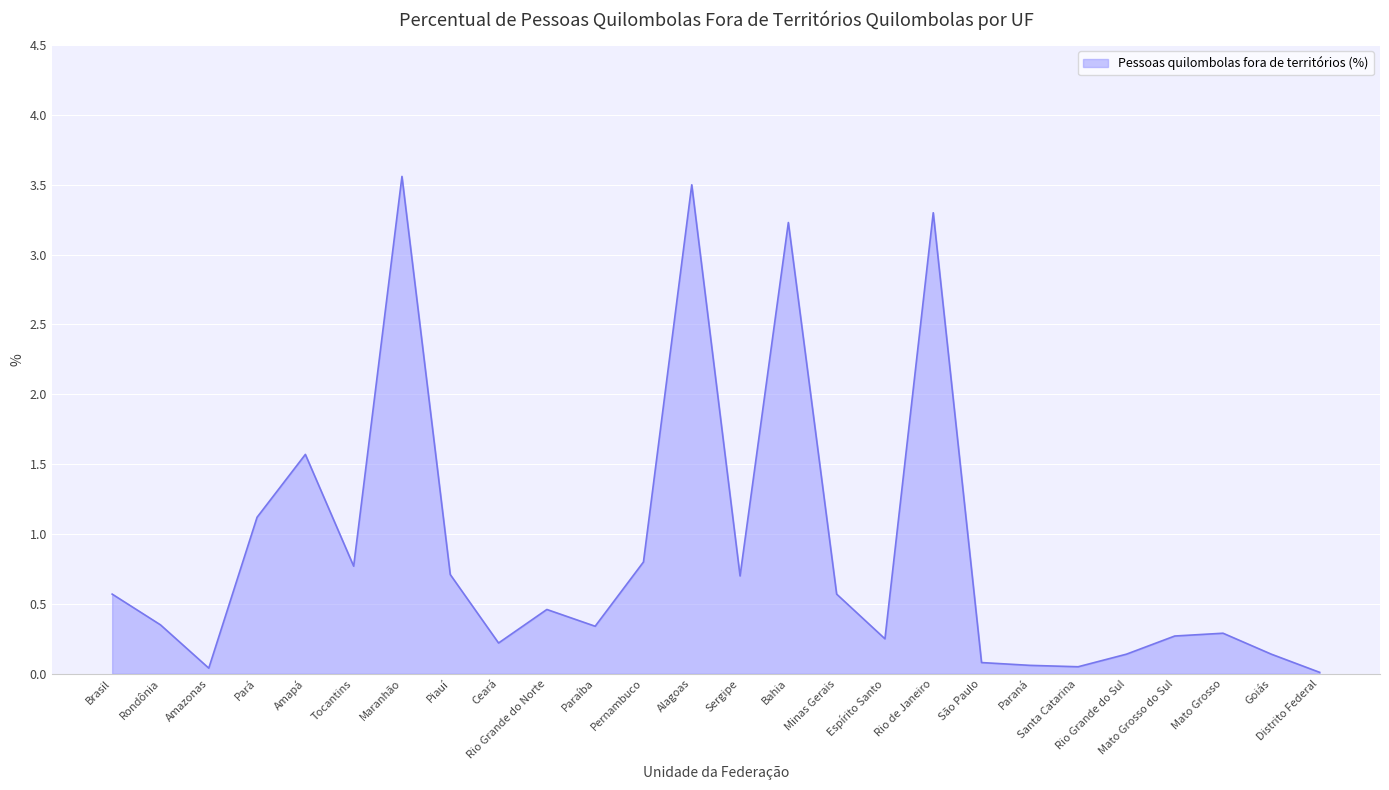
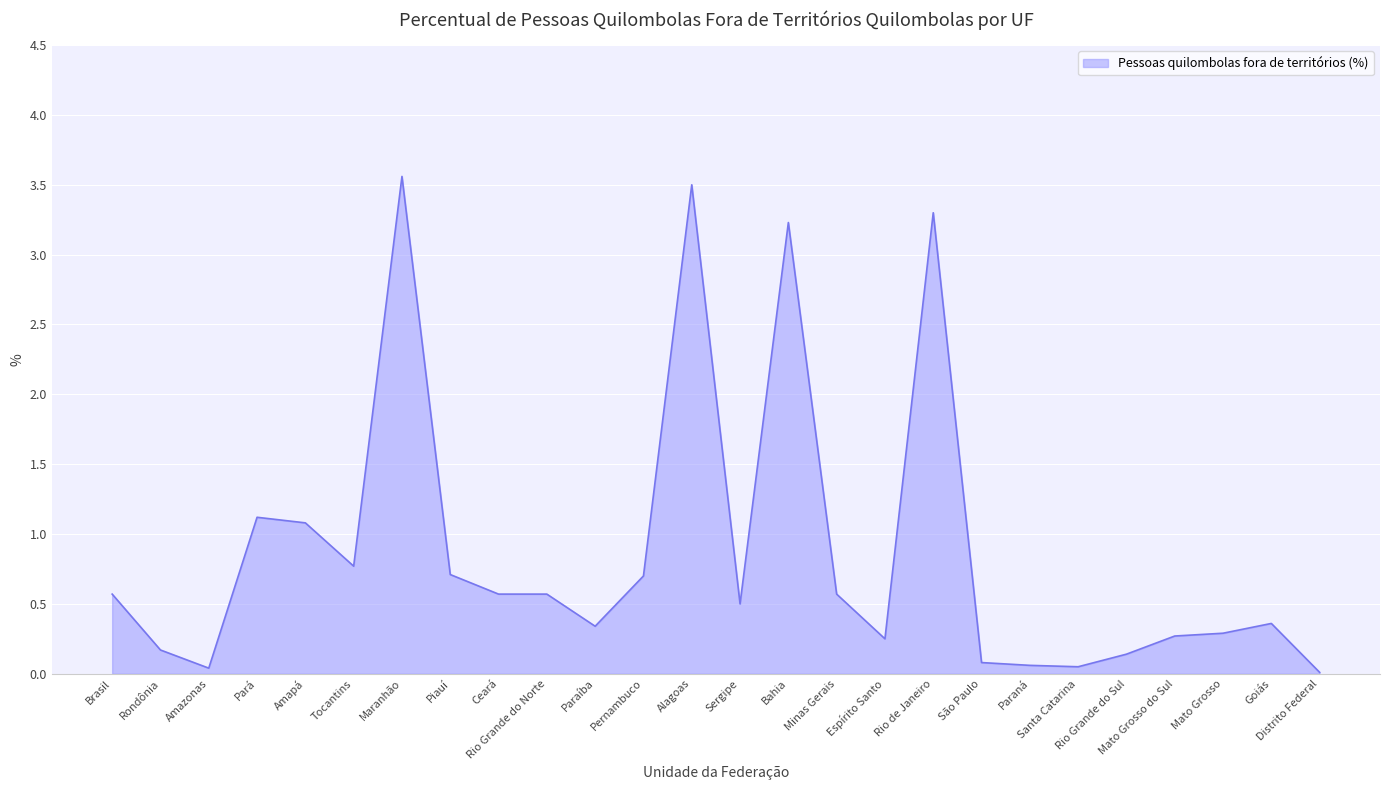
  {
    "Brasil": 0.57,
-   "Rondônia": 0.35,
+   "Rondônia": 0.17,
    "Amazonas": 0.04,
    "Pará": 1.12,
-   "Amapá": 1.57,
+   "Amapá": 1.08,
    "Tocantins": 0.77,
    "Maranhão": 3.56,
    "Piauí": 0.71,
-   "Ceará": 0.22,
-   "Rio Grande do Norte": 0.46,
+   "Ceará": 0.57,
+   "Rio Grande do Norte": 0.57,
    "Paraíba": 0.34,
-   "Pernambuco": 0.8,
+   "Pernambuco": 0.7,
    "Alagoas": 3.50,
-   "Sergipe": 0.7,
+   "Sergipe": 0.5,
    "Bahia": 3.23,
    "Minas Gerais": 0.57,
    "Espírito Santo": 0.25,
    "Rio de Janeiro": 3.30,
    "São Paulo": 0.08,
    "Paraná": 0.06,
    "Santa Catarina": 0.05,
    "Rio Grande do Sul": 0.14,
    "Mato Grosso do Sul": 0.27,
    "Mato Grosso": 0.29,
-   "Goiás": 0.14,
+   "Goiás": 0.36,
    "Distrito Federal": 0.01
  }
